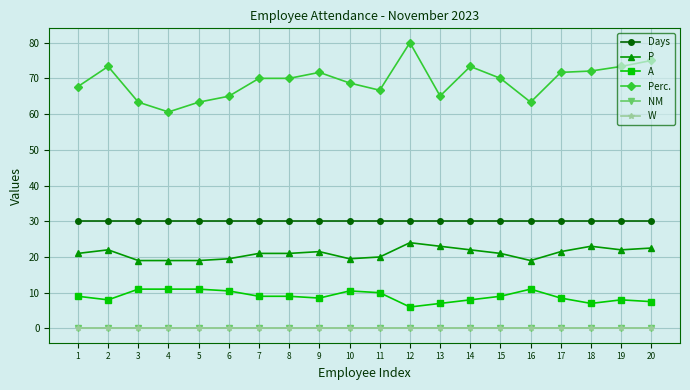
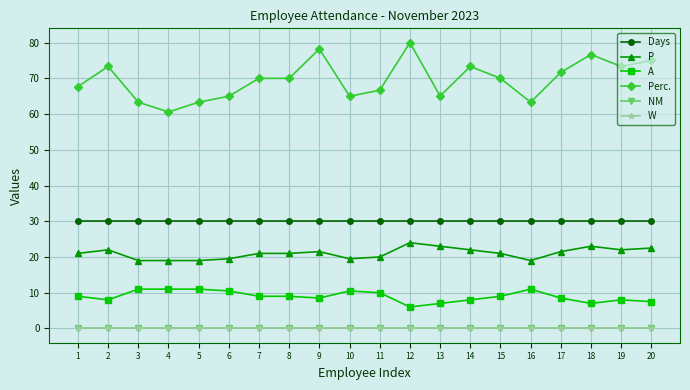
  {
    "Perc.": {
      "1": 68,
      "2": 73,
      "3": 63,
      "4": 61,
      "5": 63,
      "6": 65,
      "7": 70,
      "8": 70,
-     "9": 72,
-     "10": 69,
+     "9": 78,
+     "10": 65,
      "11": 67,
      "12": 80,
      "13": 65,
      "14": 73,
      "15": 70,
      "16": 63,
      "17": 72,
-     "18": 72
+     "18": 77
    },
    "W": {
      "1": 0,
      "2": 0,
      "3": 0,
      "4": 0,
      "5": 0,
      "6": 0,
      "7": 0,
      "8": 0,
      "9": 0,
      "10": 0,
      "11": 0,
      "12": 0,
      "13": 0,
      "14": 0,
      "15": 0,
      "16": 0,
      "17": 0,
      "18": 0,
      "19": 0,
      "20": 0
    }
  }
